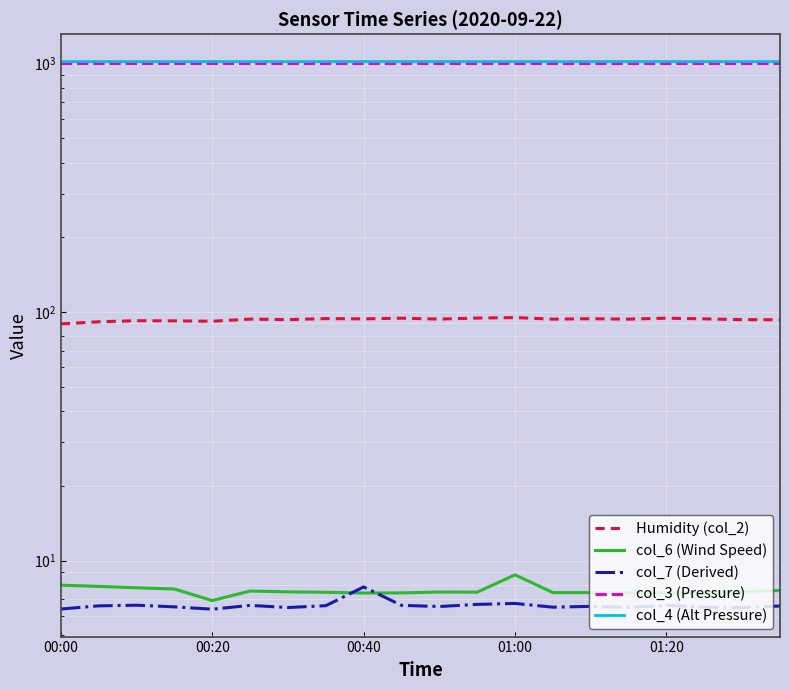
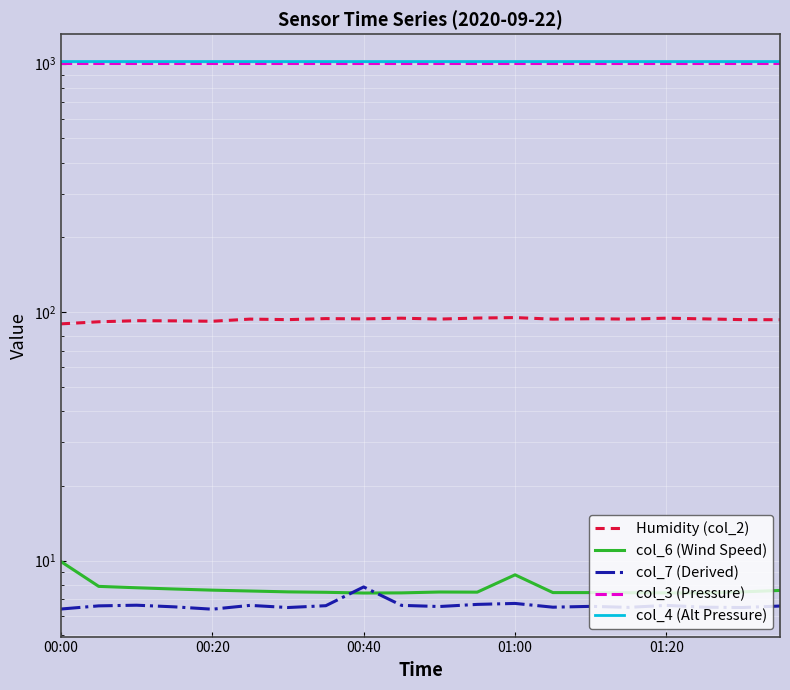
  {
    "Humidity (col_2)": {
      "00:00": 90,
      "00:20": 92,
      "00:40": 94,
      "01:00": 95,
      "01:20": 95
    },
    "col_6 (Wind Speed)": {
-     "00:00": 8.0,
-     "00:20": 6.9,
+     "00:00": 9.9,
+     "00:20": 7.6,
      "00:40": 7.4,
      "01:00": 8.8
    },
    "col_7 (Derived)": {
      "00:00": 6.4,
      "00:20": 6.4,
      "00:40": 7.8,
      "01:00": 6.7
    }
  }
